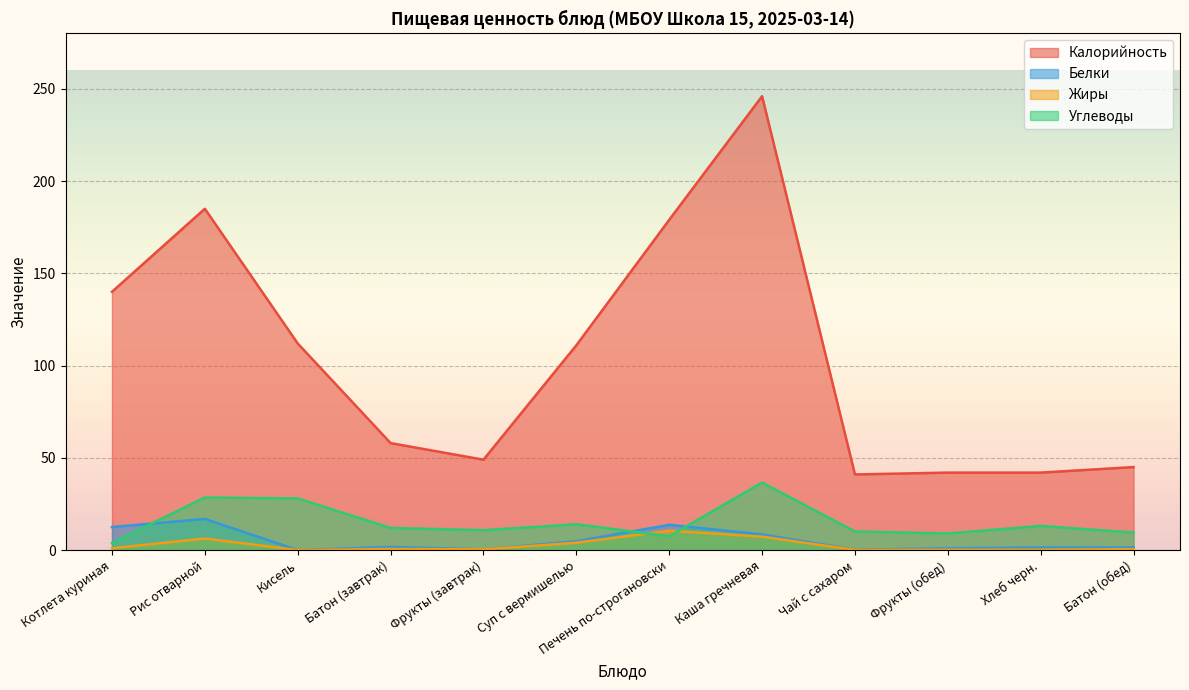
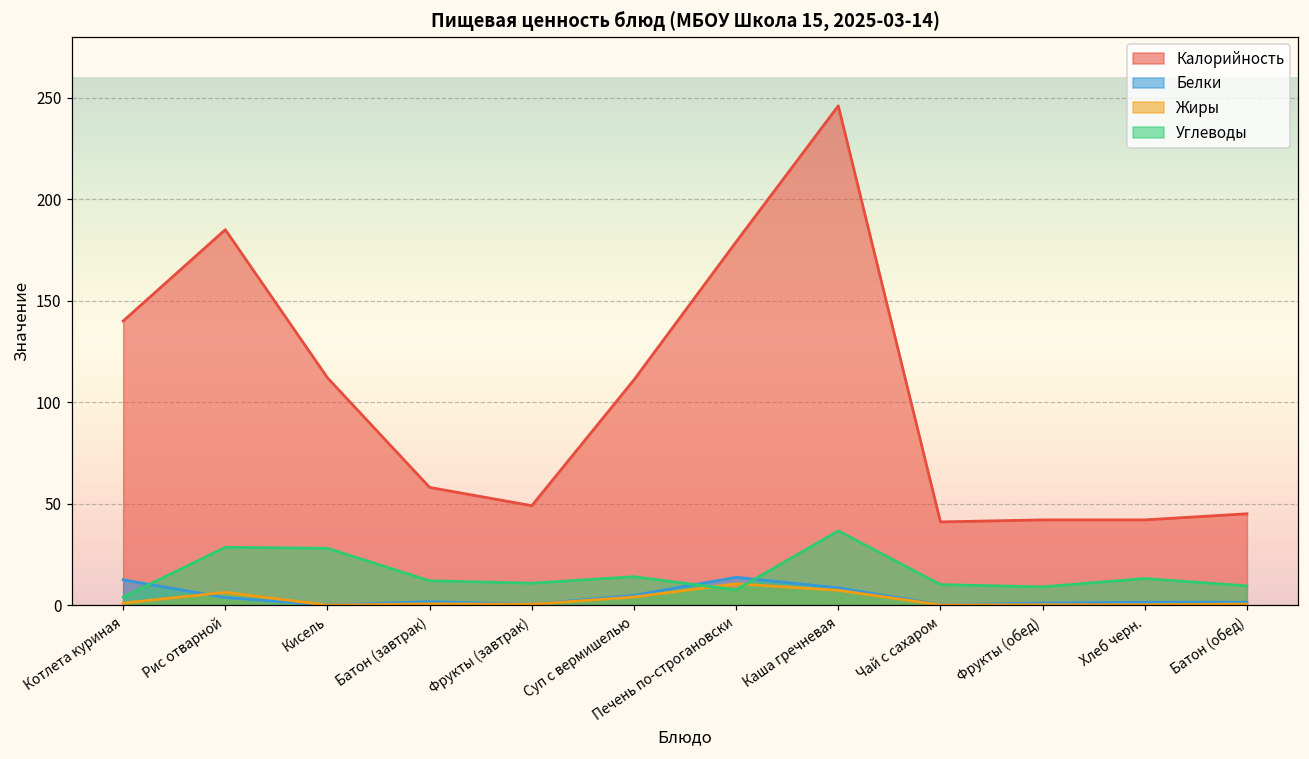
  {
    "Калорийность": {
      "Котлета куриная": 140,
      "Рис отварной": 185,
      "Кисель": 112,
      "Батон (завтрак)": 58,
      "Фрукты (завтрак)": 49,
      "Суп с вермишелью": 111,
      "Печень по-строгановски": 179,
      "Каша гречневая": 246,
      "Чай с сахаром": 41,
      "Фрукты (обед)": 42,
      "Хлеб черн.": 42,
      "Батон (обед)": 45
    },
    "Белки": {
      "Котлета куриная": 13,
-     "Рис отварной": 17,
+     "Рис отварной": 4,
      "Печень по-строгановски": 14
    },
    "Жиры": {
      "Котлета куриная": 1,
      "Рис отварной": 6,
      "Печень по-строгановски": 11
    },
    "Углеводы": {
      "Котлета куриная": 4,
      "Рис отварной": 29,
      "Кисель": 28,
      "Батон (завтрак)": 12,
      "Фрукты (завтрак)": 11,
      "Суп с вермишелью": 14,
      "Печень по-строгановски": 8,
      "Каша гречневая": 37,
      "Чай с сахаром": 10,
      "Фрукты (обед)": 9,
      "Хлеб черн.": 13,
      "Батон (обед)": 10
    }
  }
